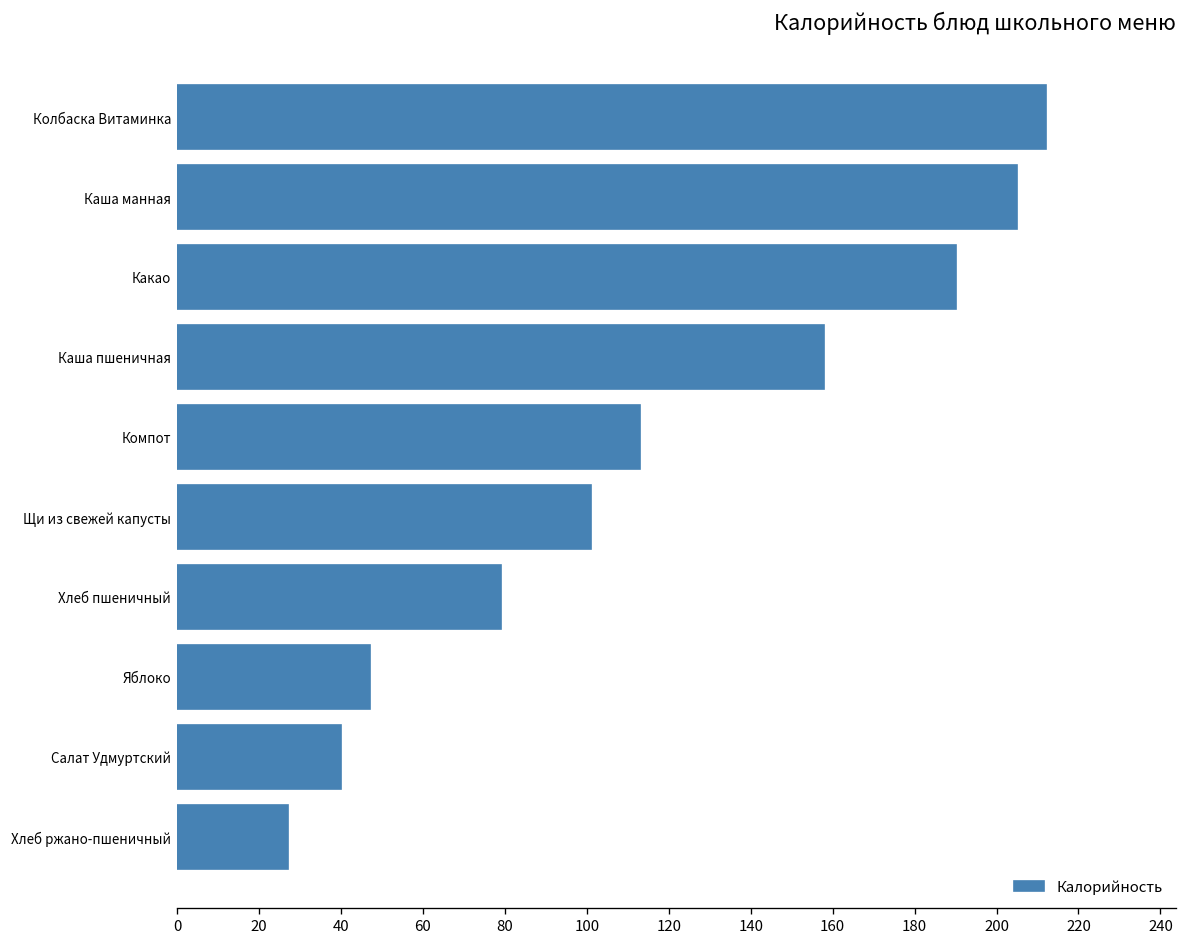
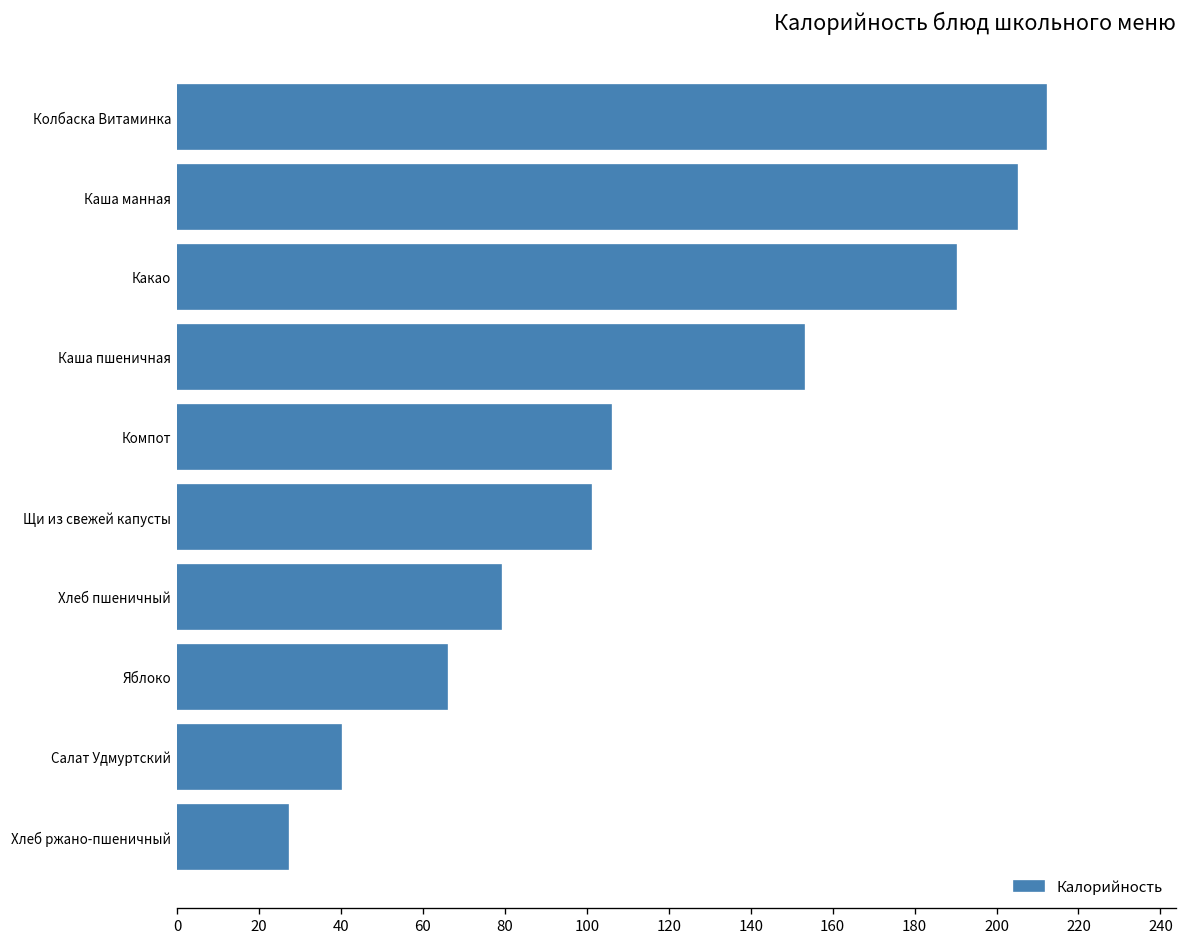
  {
    "Колбаска Витаминка": 212,
    "Каша манная": 205,
    "Какао": 190,
-   "Каша пшеничная": 158,
-   "Компот": 113,
+   "Каша пшеничная": 153,
+   "Компот": 106,
    "Щи из свежей капусты": 101,
    "Хлеб пшеничный": 79,
-   "Яблоко": 47,
+   "Яблоко": 66,
    "Салат Удмуртский": 40,
    "Хлеб ржано-пшеничный": 27
  }
